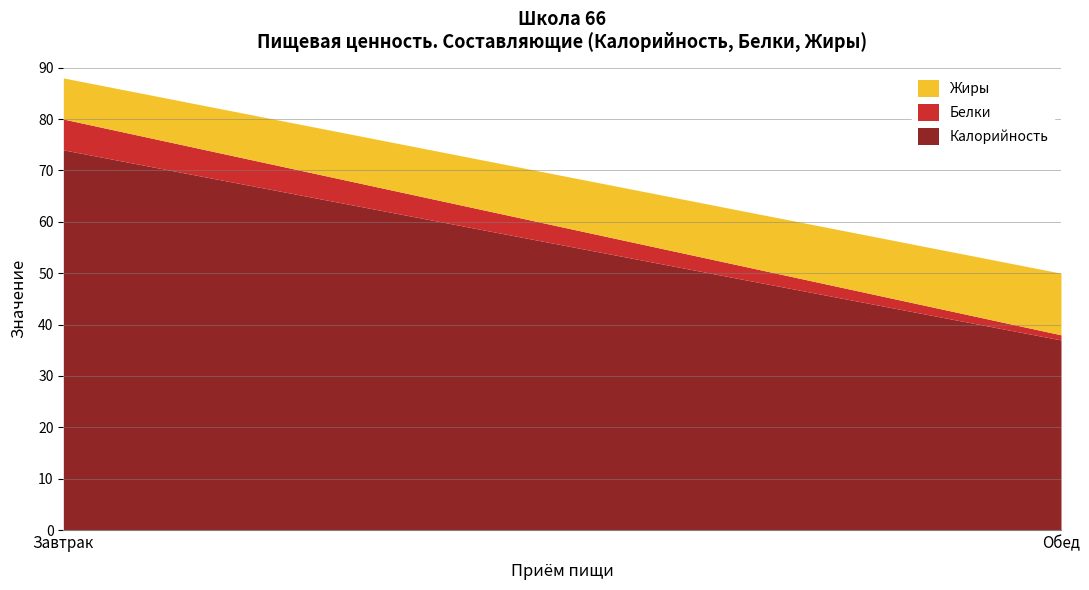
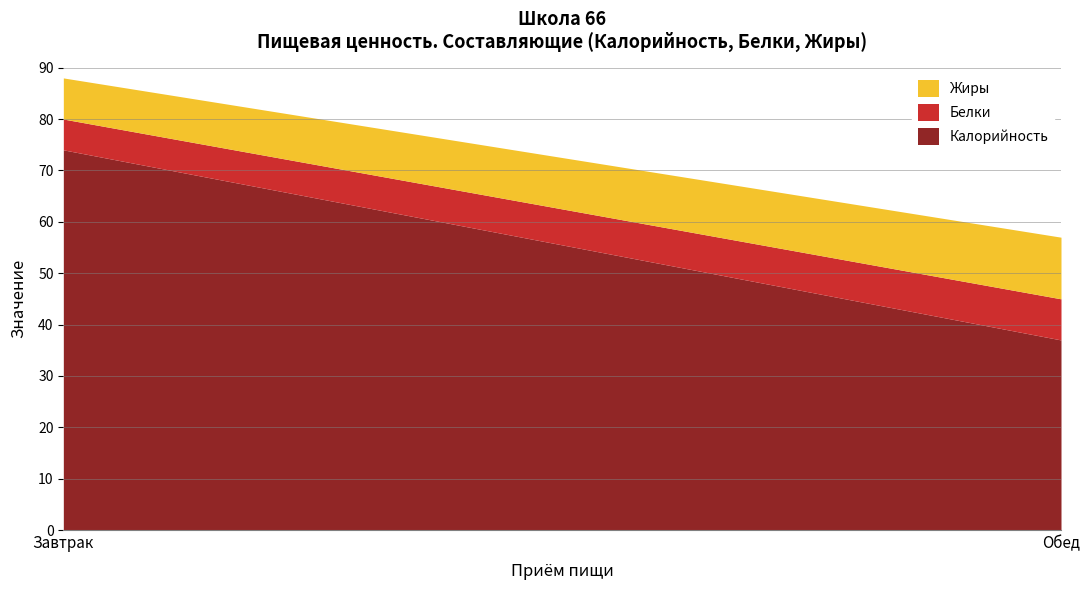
  {
    "Калорийность": {
      "Завтрак": 74,
      "Обед": 37
    },
    "Белки": {
      "Завтрак": 6,
-     "Обед": 1
+     "Обед": 8
    },
    "Жиры": {
      "Завтрак": 8,
      "Обед": 12
    }
  }
